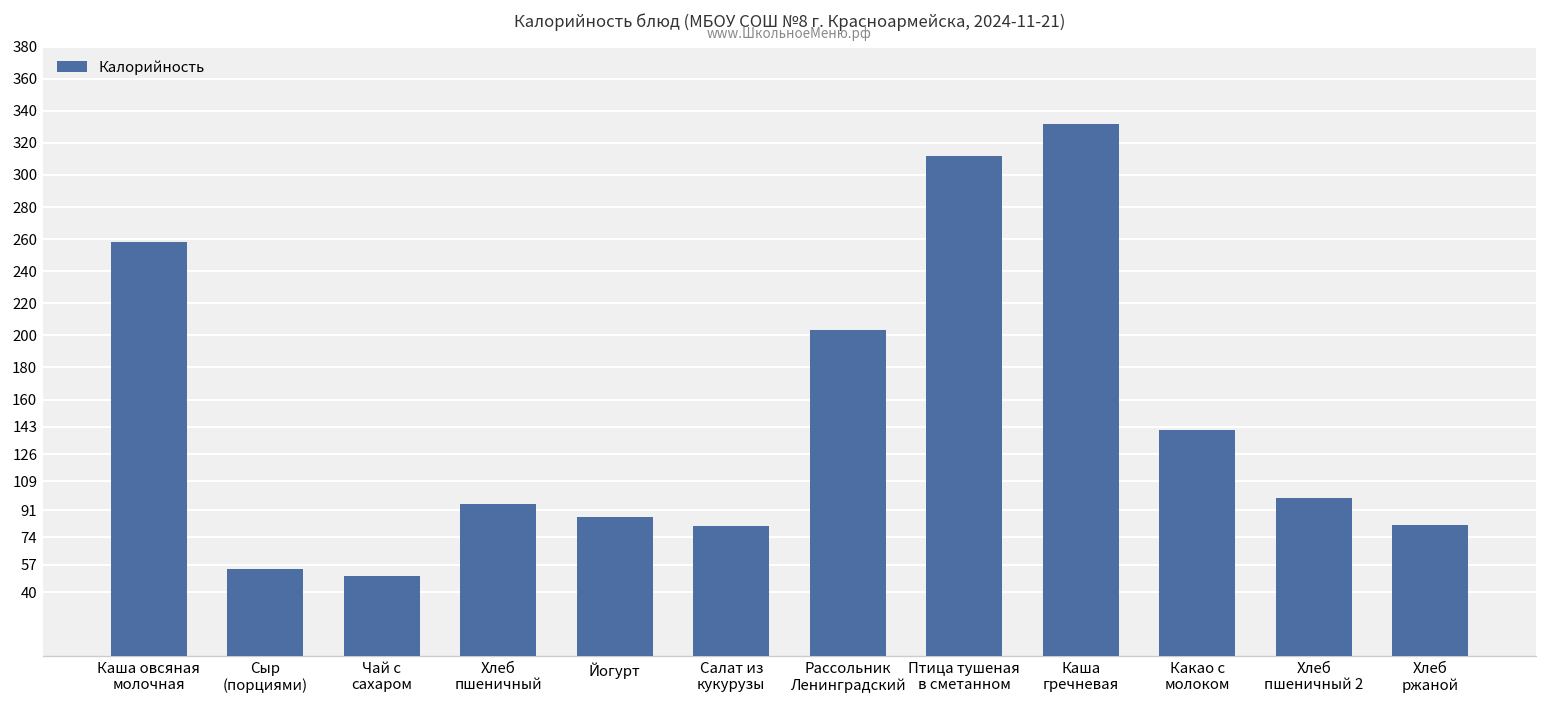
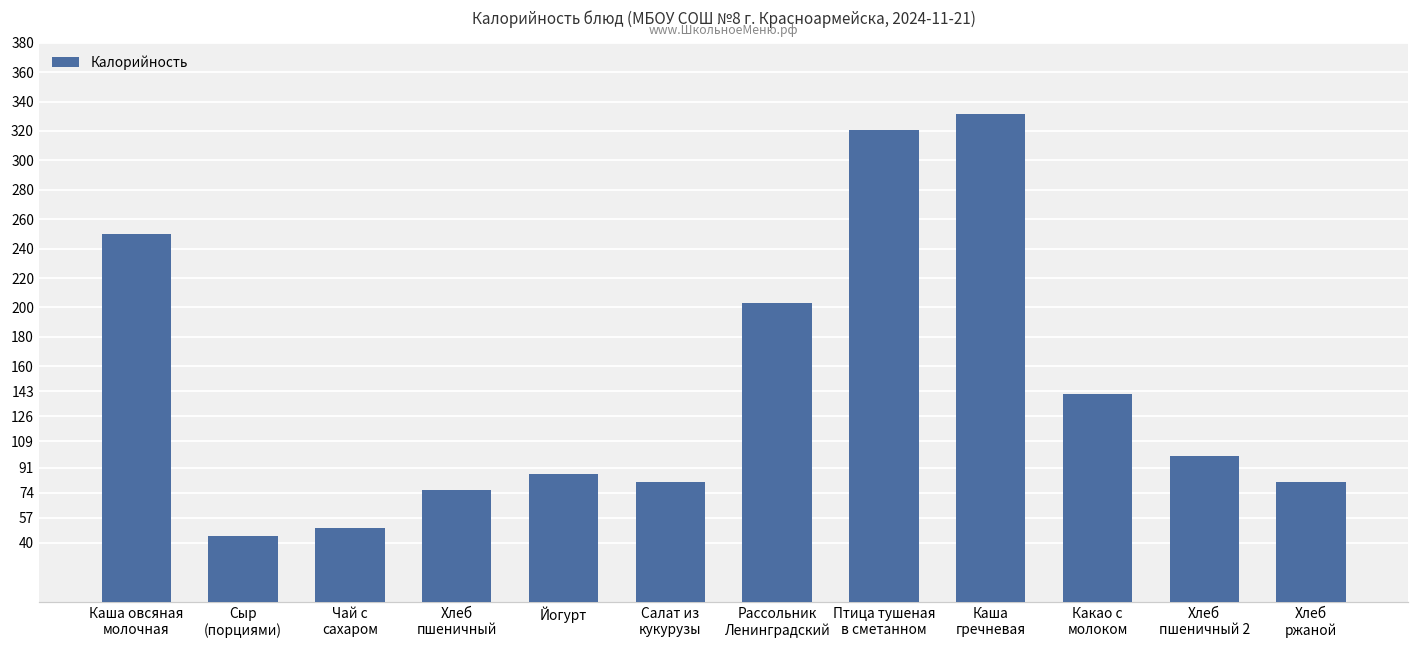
  {
-   "Каша овсяная молочная": 258,
-   "Сыр (порциями)": 55,
+   "Каша овсяная молочная": 250,
+   "Сыр (порциями)": 44,
    "Чай с сахаром": 50,
-   "Хлеб пшеничный": 95,
+   "Хлеб пшеничный": 76,
    "Йогурт": 87,
    "Салат из кукурузы": 81,
    "Рассольник Ленинградский": 203,
-   "Птица тушеная в сметанном": 312,
+   "Птица тушеная в сметанном": 320,
    "Каша гречневая": 332,
    "Какао с молоком": 141,
    "Хлеб пшеничный 2": 99,
    "Хлеб ржаной": 82
  }
